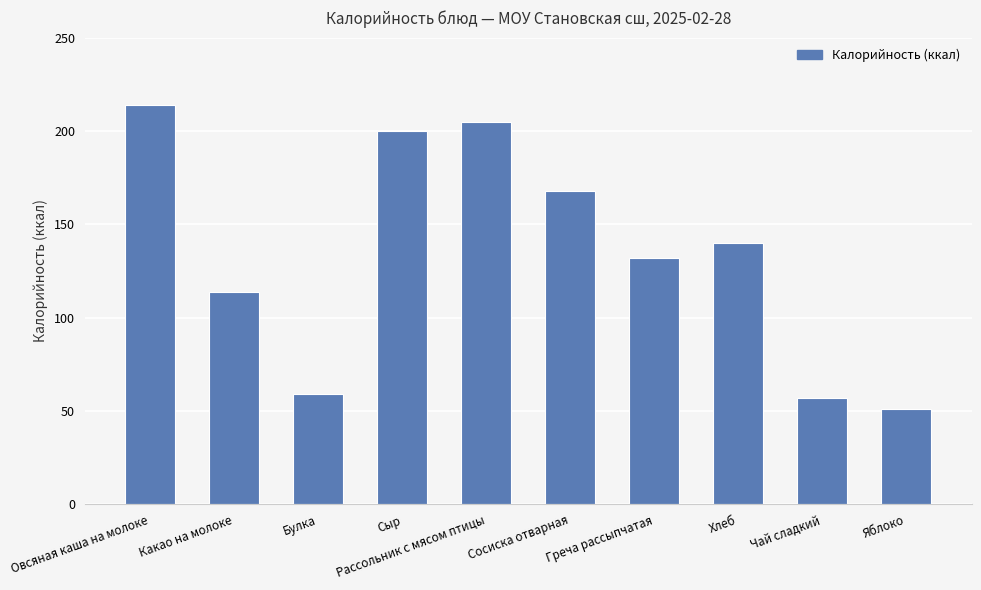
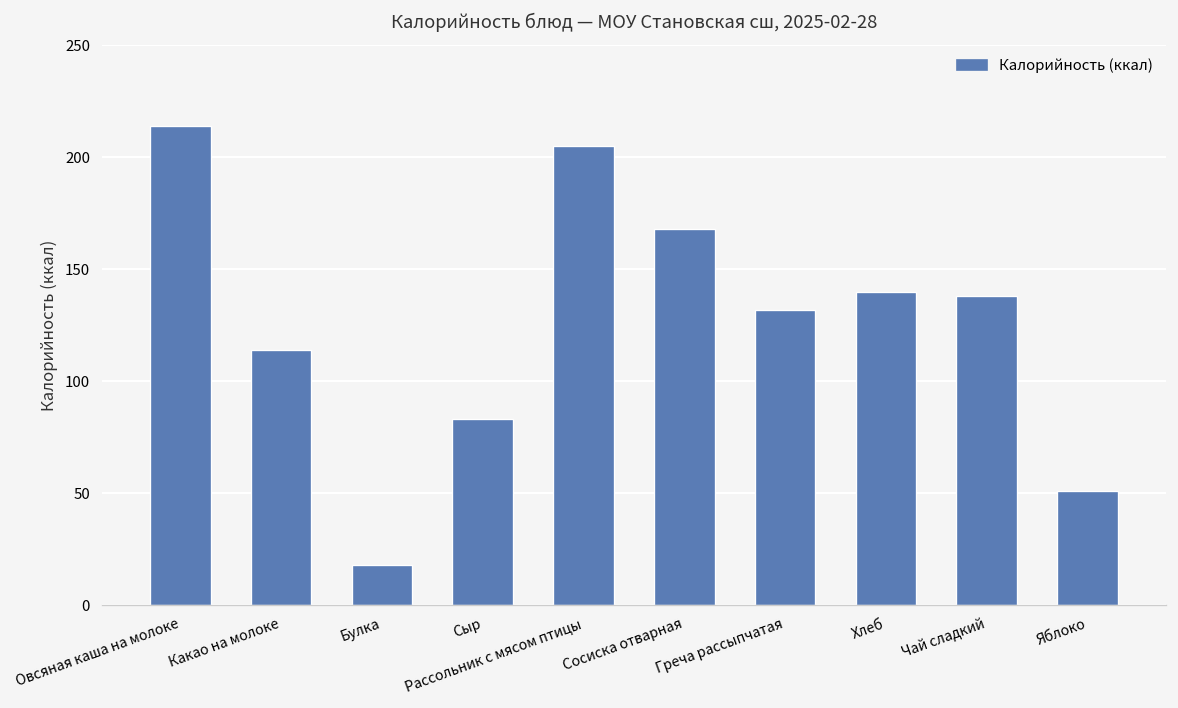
  {
    "Овсяная каша на молоке": 214,
    "Какао на молоке": 114,
-   "Булка": 59,
-   "Сыр": 200,
+   "Булка": 18,
+   "Сыр": 83,
    "Рассольник с мясом птицы": 205,
    "Сосиска отварная": 168,
    "Греча рассыпчатая": 132,
    "Хлеб": 140,
-   "Чай сладкий": 57,
+   "Чай сладкий": 138,
    "Яблоко": 51
  }
